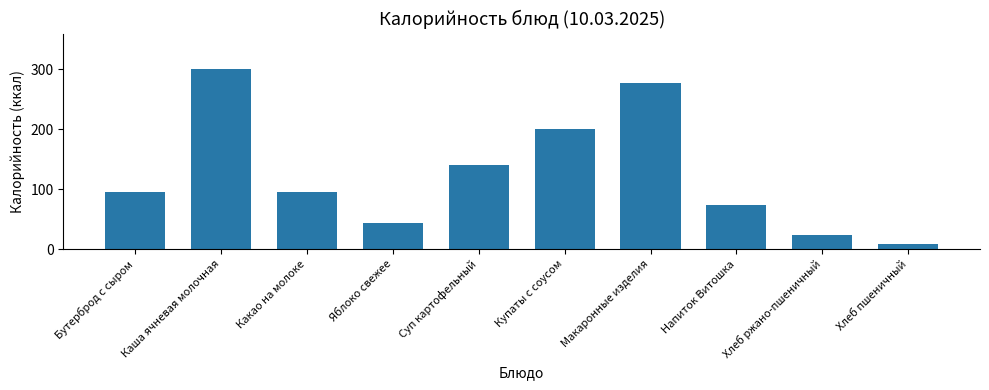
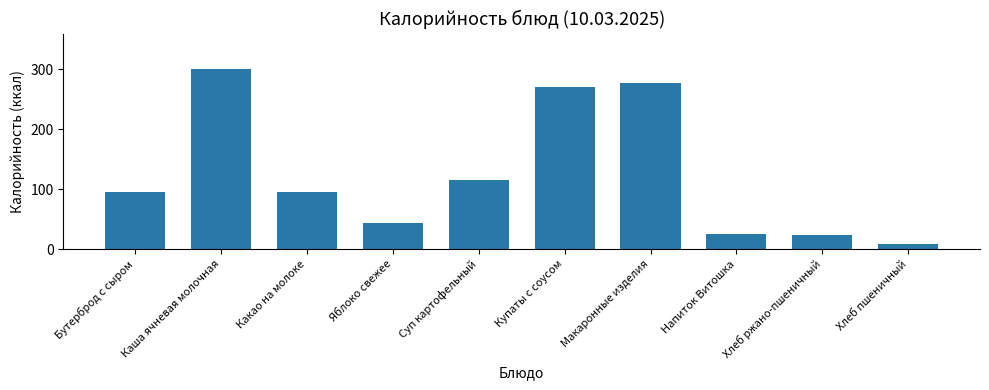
  {
    "Бутерброд с сыром": 100,
    "Каша ячневая молочная": 300,
    "Какао на молоке": 100,
    "Яблоко свежее": 40,
-   "Суп картофельный": 140,
-   "Купаты с соусом": 200,
+   "Суп картофельный": 120,
+   "Купаты с соусом": 270,
    "Макаронные изделия": 280,
-   "Напиток Витошка": 70,
+   "Напиток Витошка": 30,
    "Хлеб ржано-пшеничный": 20,
    "Хлеб пшеничный": 10
  }
